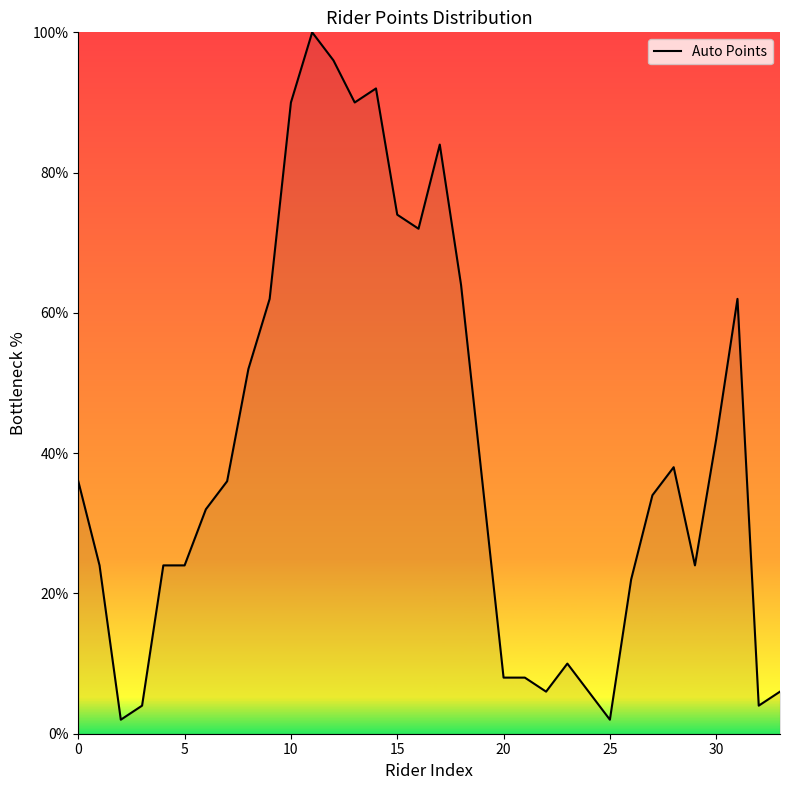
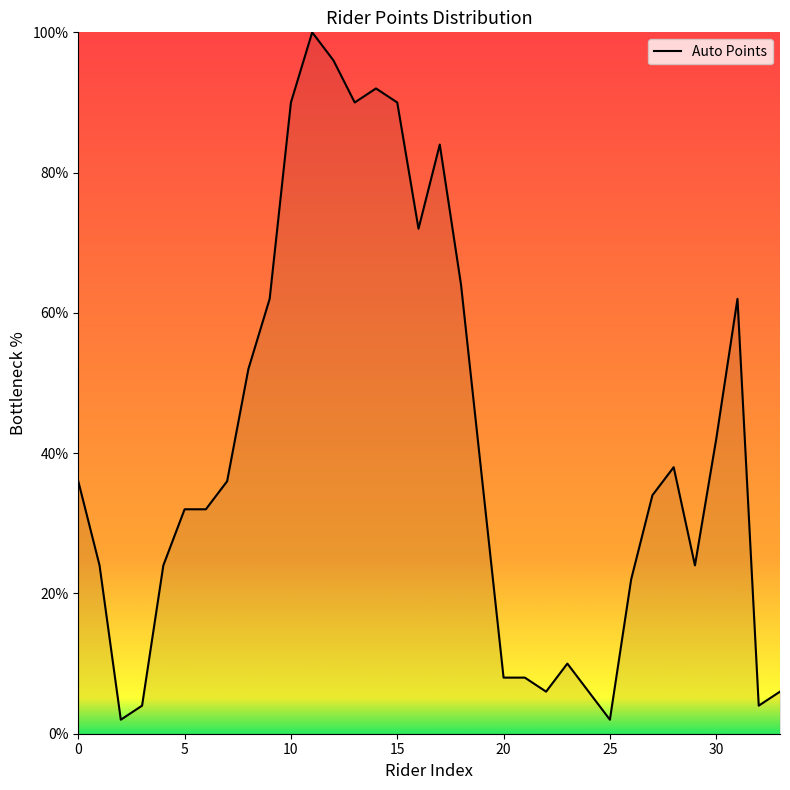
  {
-   "5": "24%",
+   "5": "32%",
    "10": "90%",
-   "15": "74%",
+   "15": "90%",
    "20": "8%",
    "25": "2%",
    "30": "42%"
  }
